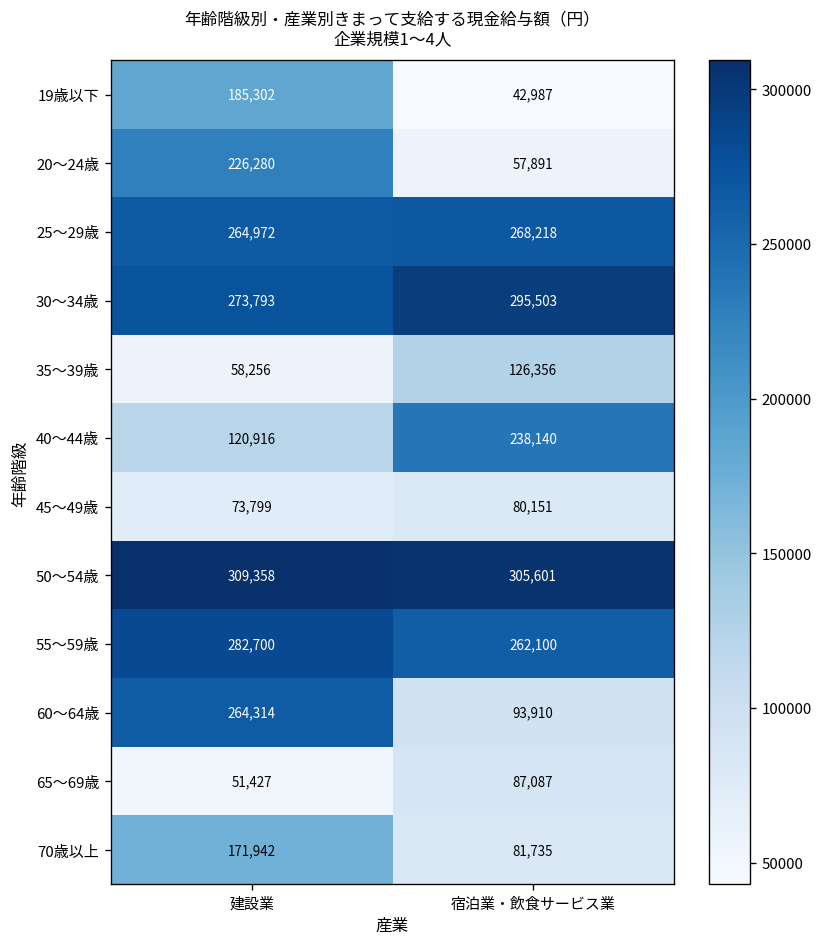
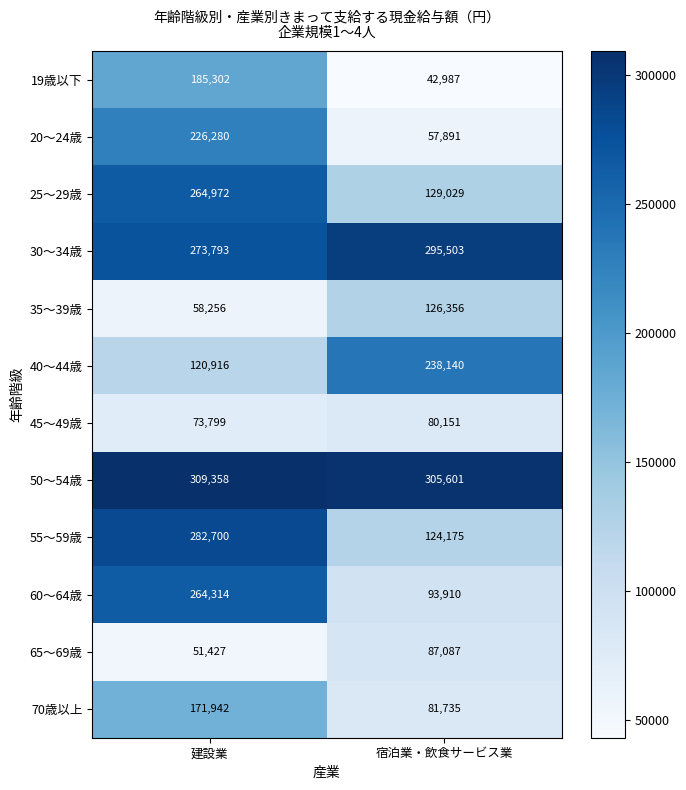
  {
    "19歳以下": {
      "建設業": "185,302",
      "宿泊業・飲食サービス業": "42,987"
    },
    "20～24歳": {
      "建設業": "226,280",
      "宿泊業・飲食サービス業": "57,891"
    },
    "25～29歳": {
      "建設業": "264,972",
-     "宿泊業・飲食サービス業": "268,218"
+     "宿泊業・飲食サービス業": "129,029"
    },
    "30～34歳": {
      "建設業": "273,793",
      "宿泊業・飲食サービス業": "295,503"
    },
    "35～39歳": {
      "建設業": "58,256",
      "宿泊業・飲食サービス業": "126,356"
    },
    "40～44歳": {
      "建設業": "120,916",
      "宿泊業・飲食サービス業": "238,140"
    },
    "45～49歳": {
      "建設業": "73,799",
      "宿泊業・飲食サービス業": "80,151"
    },
    "50～54歳": {
      "建設業": "309,358",
      "宿泊業・飲食サービス業": "305,601"
    },
    "55～59歳": {
      "建設業": "282,700",
-     "宿泊業・飲食サービス業": "262,100"
+     "宿泊業・飲食サービス業": "124,175"
    },
    "60～64歳": {
      "建設業": "264,314",
      "宿泊業・飲食サービス業": "93,910"
    },
    "65～69歳": {
      "建設業": "51,427",
      "宿泊業・飲食サービス業": "87,087"
    },
    "70歳以上": {
      "建設業": "171,942",
      "宿泊業・飲食サービス業": "81,735"
    }
  }
